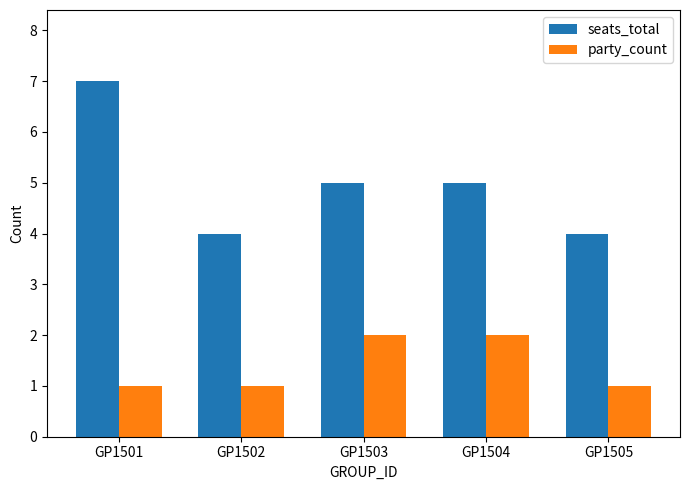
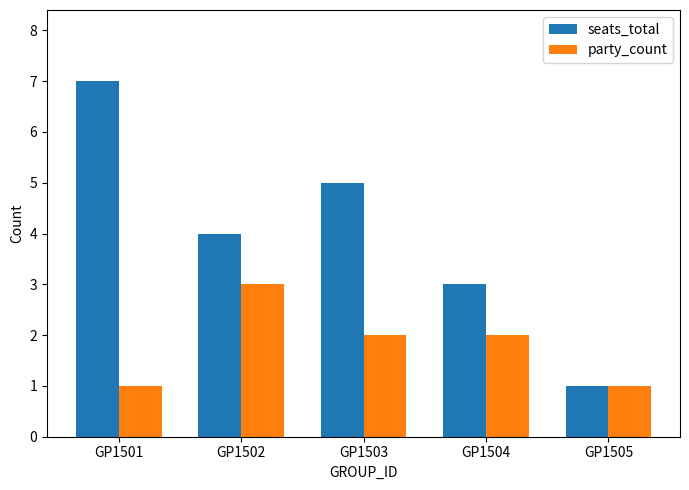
  {
    "seats_total": {
      "GP1501": 7,
      "GP1502": 4,
      "GP1503": 5,
-     "GP1504": 5,
-     "GP1505": 4
+     "GP1504": 3,
+     "GP1505": 1
    },
    "party_count": {
      "GP1501": 1,
-     "GP1502": 1,
+     "GP1502": 3,
      "GP1503": 2,
      "GP1504": 2,
      "GP1505": 1
    }
  }
